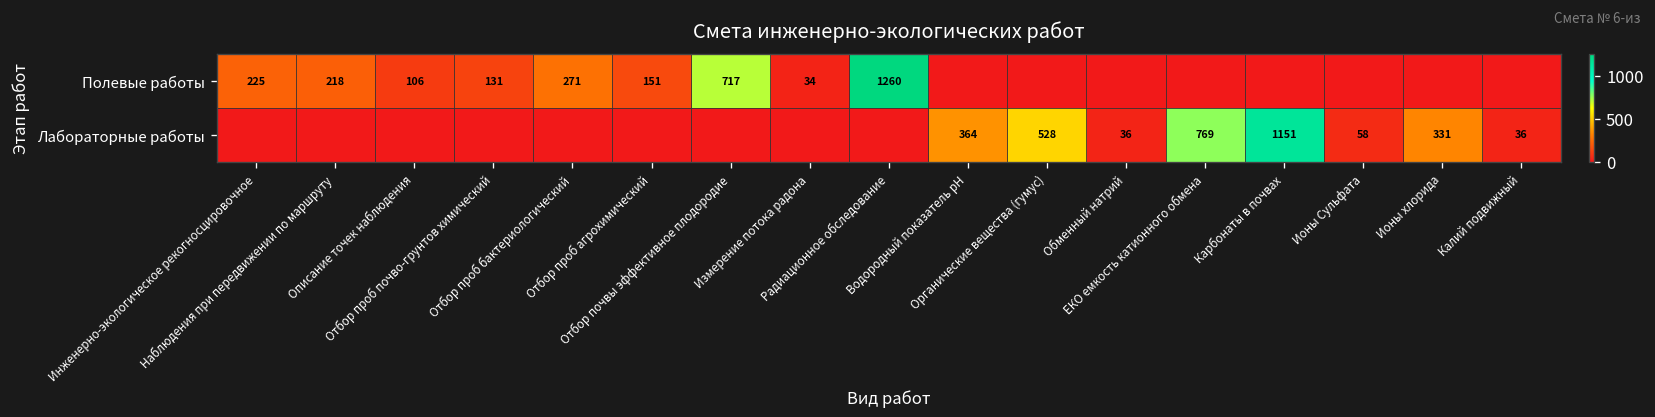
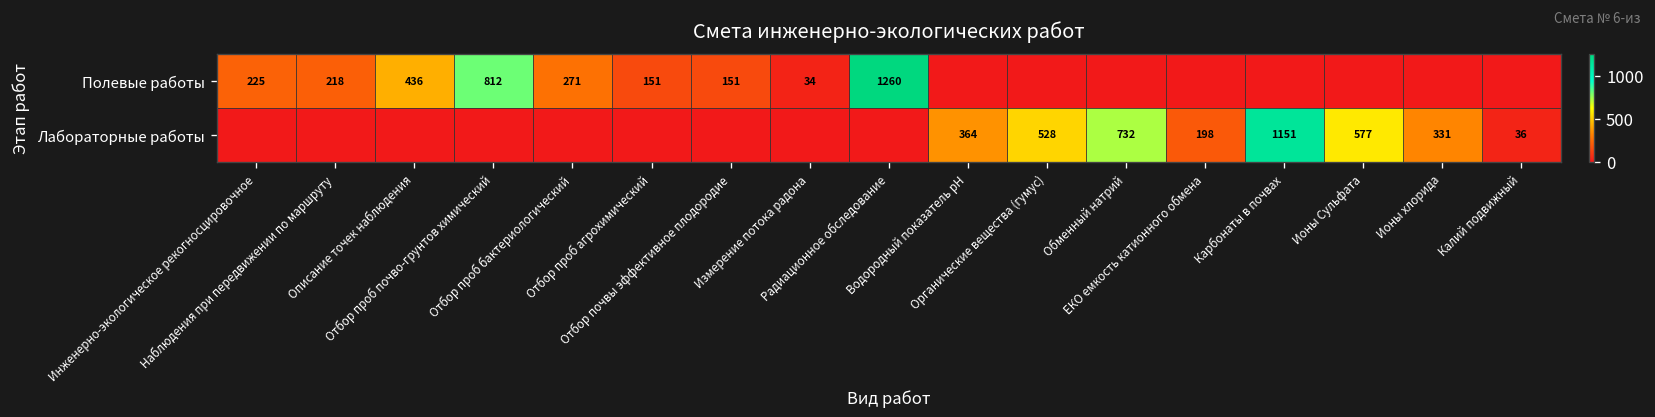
  {
    "Полевые работы": {
      "Инженерно-экологическое рекогносцировочное": 225,
      "Наблюдения при передвижении по маршруту": 218,
-     "Описание точек наблюдения": 106,
-     "Отбор проб почво-грунтов химический": 131,
+     "Описание точек наблюдения": 436,
+     "Отбор проб почво-грунтов химический": 812,
      "Отбор проб бактериологический": 271,
      "Отбор проб агрохимический": 151,
-     "Отбор почвы эффективное плодородие": 717,
+     "Отбор почвы эффективное плодородие": 151,
      "Измерение потока радона": 34,
      "Радиационное обследование": 1260
    },
    "Лабораторные работы": {
      "Водородный показатель pH": 364,
      "Органические вещества (гумус)": 528,
-     "Обменный натрий": 36,
-     "ЕКО емкость катионного обмена": 769,
+     "Обменный натрий": 732,
+     "ЕКО емкость катионного обмена": 198,
      "Карбонаты в почвах": 1151,
-     "Ионы Сульфата": 58,
+     "Ионы Сульфата": 577,
      "Ионы хлорида": 331,
      "Калий подвижный": 36
    }
  }
